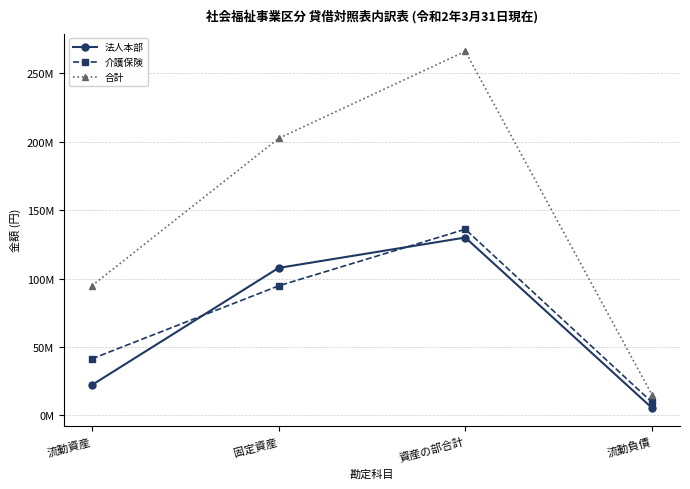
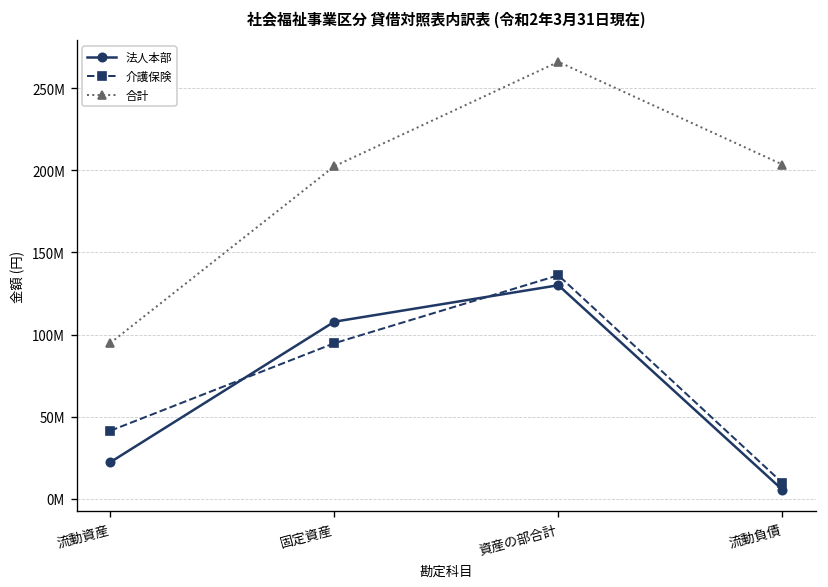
  {
    "合計": {
      "流動資産": 95000000,
      "固定資産": 203000000,
      "資産の部合計": 266000000,
-     "流動負債": 15000000
+     "流動負債": 204000000
    }
  }
